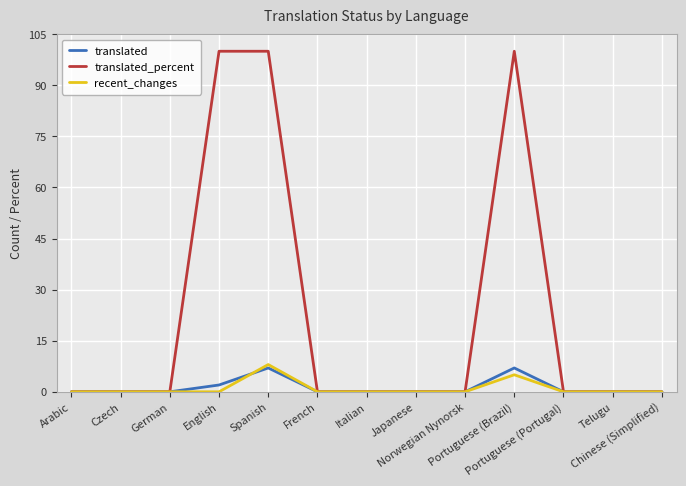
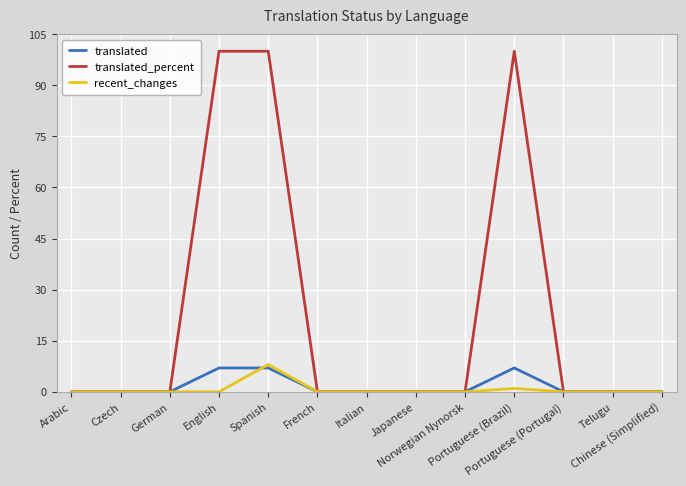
  {
    "translated": {
-     "English": 2,
+     "English": 7,
      "Spanish": 7,
      "Portuguese (Brazil)": 7
    },
    "translated_percent": {
      "English": 100,
      "Spanish": 100,
      "Portuguese (Brazil)": 100
    },
    "recent_changes": {
      "English": 0,
      "Spanish": 8,
-     "Portuguese (Brazil)": 5
+     "Portuguese (Brazil)": 1
    }
  }
